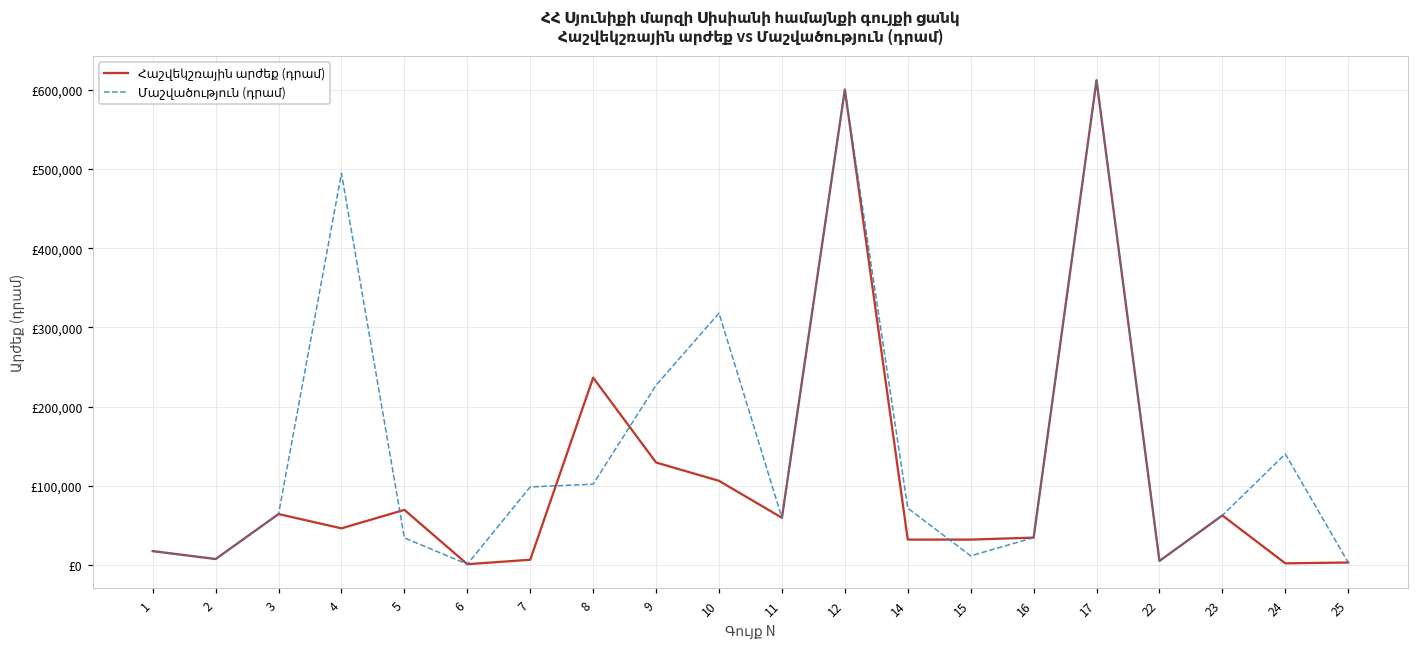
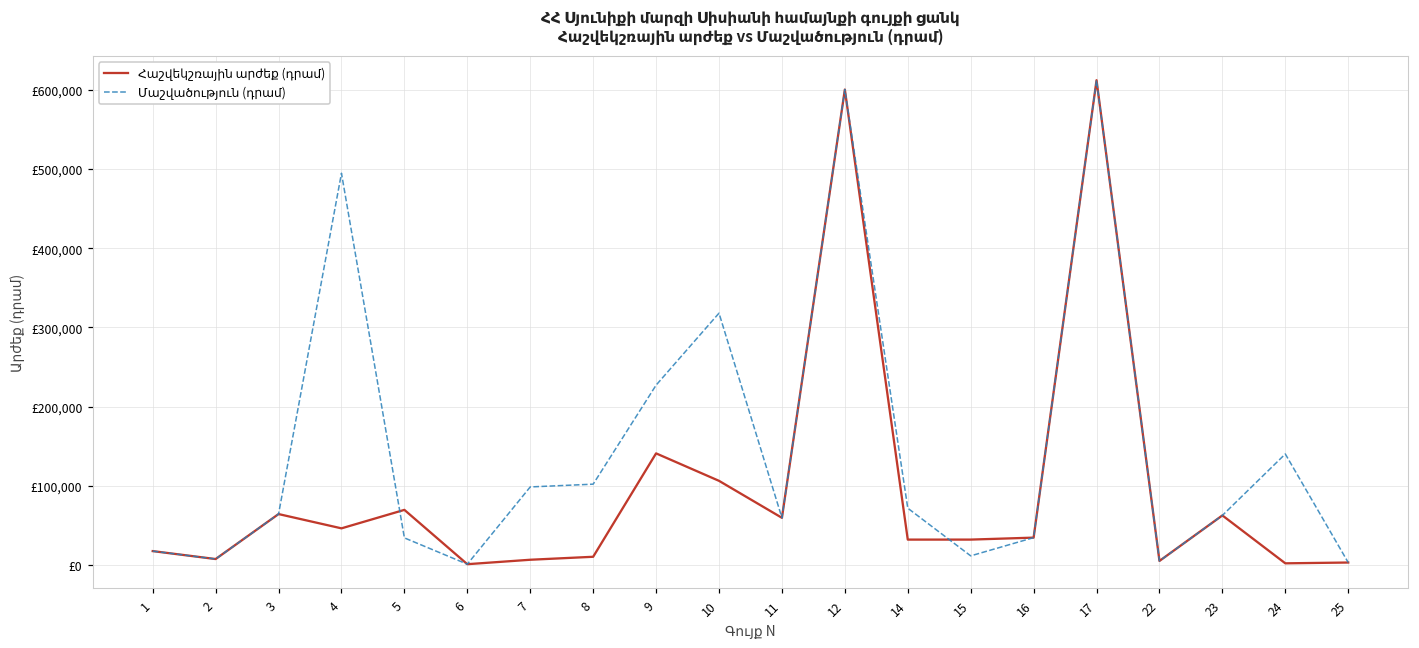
  {
    "Հաշվեկշռային արժեք (դրամ)": {
      "4": "£50,000",
      "5": "£70,000",
      "7": "£10,000",
-     "8": "£240,000",
-     "9": "£130,000",
+     "8": "£10,000",
+     "9": "£140,000",
      "10": "£110,000",
      "14": "£30,000",
      "15": "£30,000",
      "24": "£0"
    },
    "Մաշվածություն (դրամ)": {
      "4": "£490,000",
      "5": "£30,000",
      "7": "£100,000",
      "8": "£100,000",
      "9": "£230,000",
      "10": "£320,000",
      "14": "£70,000",
      "15": "£10,000",
      "24": "£140,000"
    }
  }
